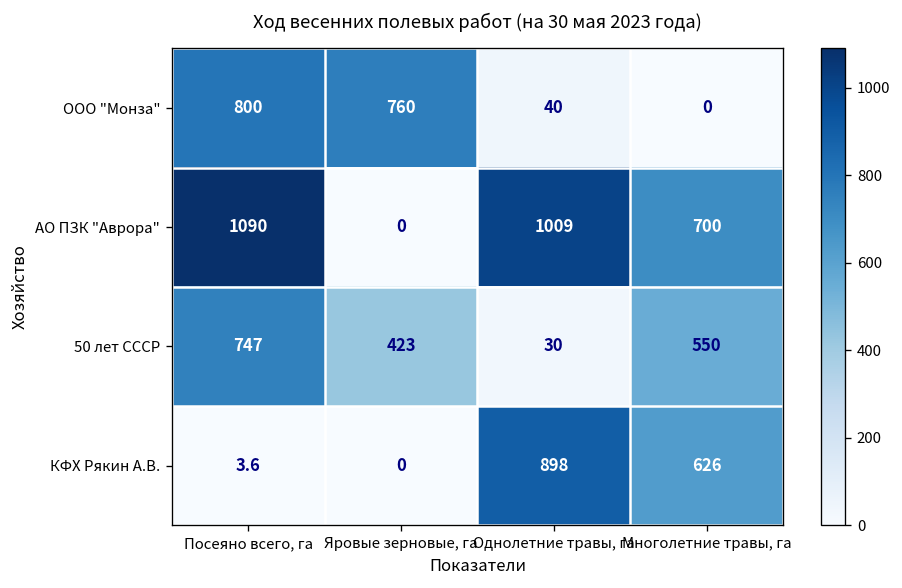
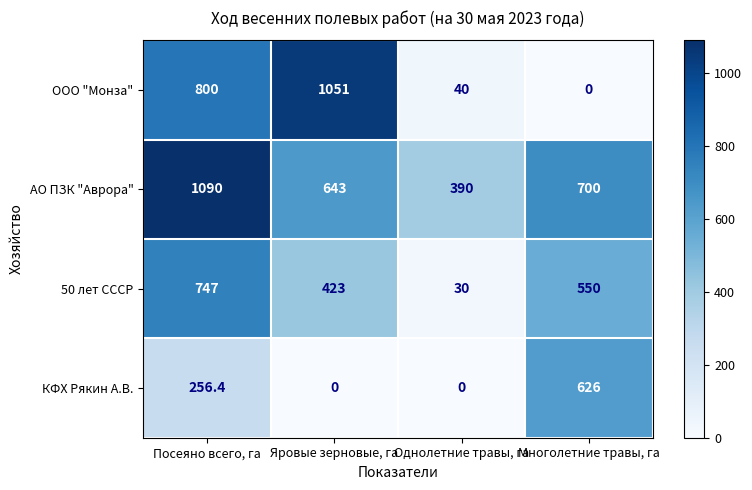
  {
    "ООО \"Монза\"": {
      "Посеяно всего, га": 800,
-     "Яровые зерновые, га": 760,
+     "Яровые зерновые, га": 1051,
      "Однолетние травы, га": 40,
      "Многолетние травы, га": 0
    },
    "АО ПЗК \"Аврора\"": {
      "Посеяно всего, га": 1090,
-     "Яровые зерновые, га": 0,
-     "Однолетние травы, га": 1009,
+     "Яровые зерновые, га": 643,
+     "Однолетние травы, га": 390,
      "Многолетние травы, га": 700
    },
    "50 лет СССР": {
      "Посеяно всего, га": 747,
      "Яровые зерновые, га": 423,
      "Однолетние травы, га": 30,
      "Многолетние травы, га": 550
    },
    "КФХ Рякин А.В.": {
-     "Посеяно всего, га": 3.6,
+     "Посеяно всего, га": 256.4,
      "Яровые зерновые, га": 0,
-     "Однолетние травы, га": 898,
+     "Однолетние травы, га": 0,
      "Многолетние травы, га": 626
    }
  }
